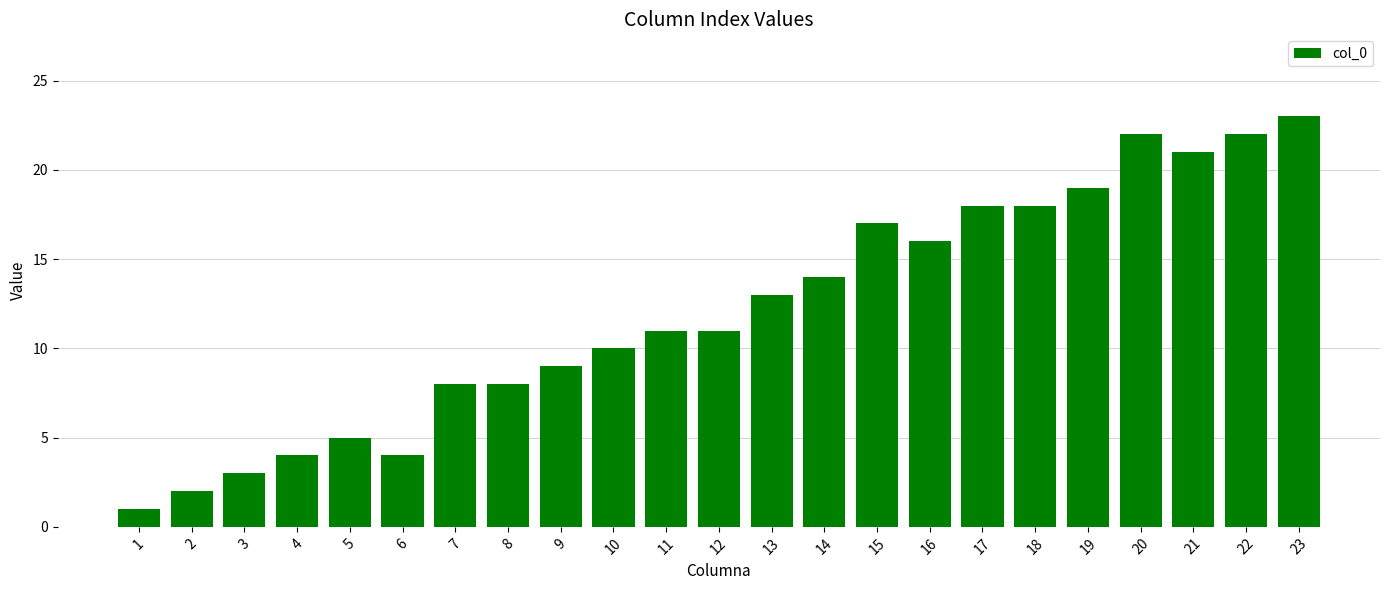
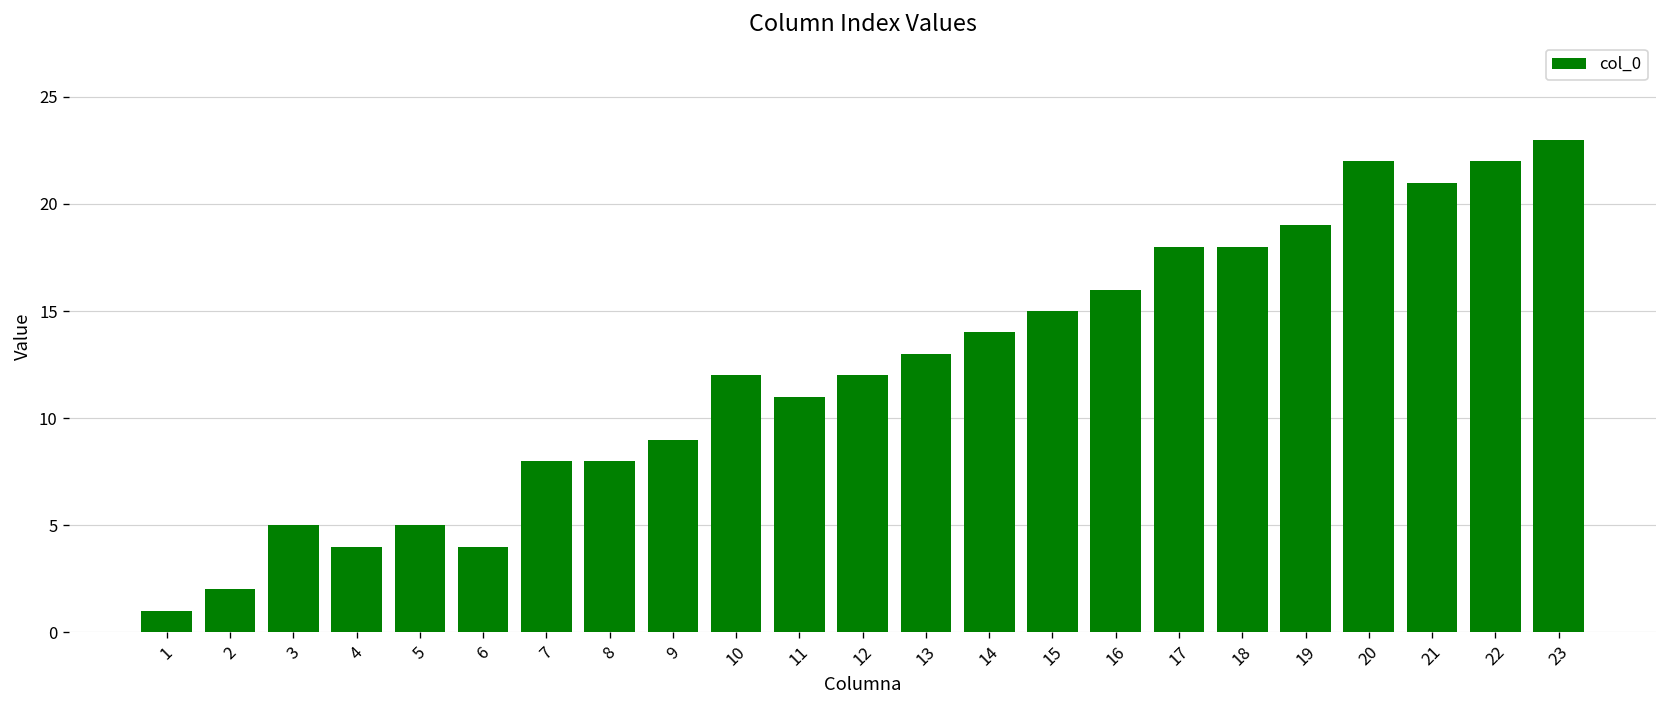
  {
    "1": 1,
    "2": 2,
-   "3": 3,
+   "3": 5,
    "4": 4,
    "5": 5,
    "6": 4,
    "7": 8,
    "8": 8,
    "9": 9,
-   "10": 10,
+   "10": 12,
    "11": 11,
-   "12": 11,
+   "12": 12,
    "13": 13,
    "14": 14,
-   "15": 17,
+   "15": 15,
    "16": 16,
    "17": 18,
    "18": 18,
    "19": 19,
    "20": 22,
    "21": 21,
    "22": 22,
    "23": 23
  }
